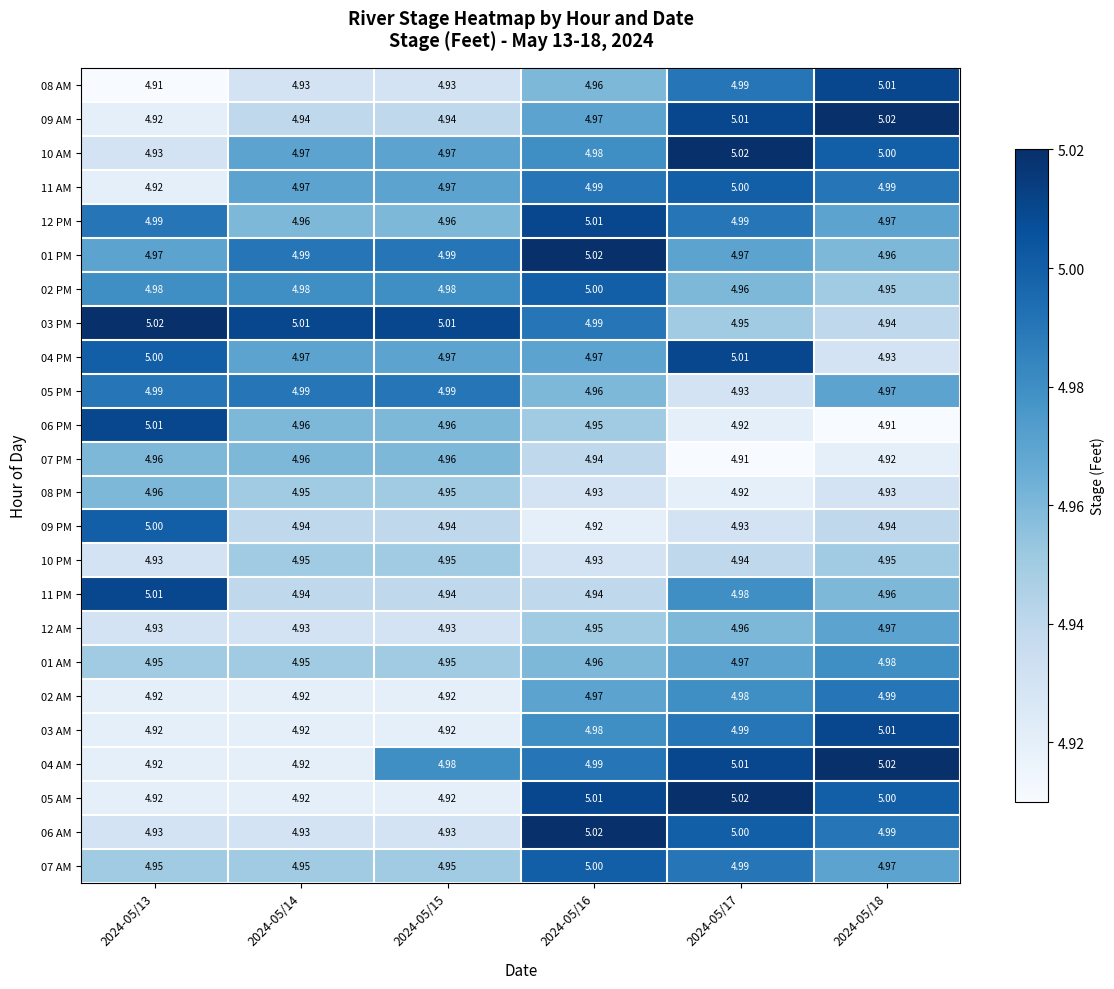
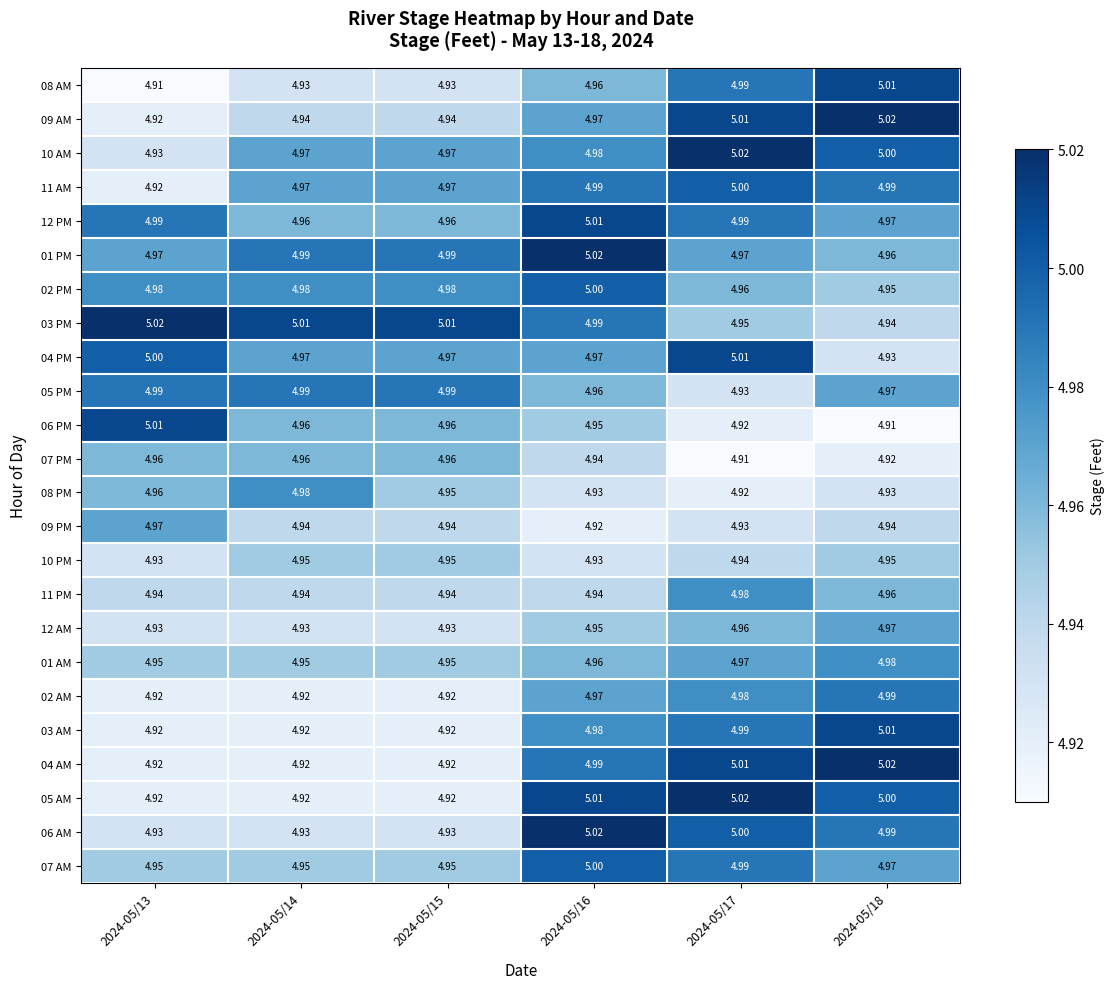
  {
    "08 AM": {
      "2024-05/13": 4.91,
      "2024-05/14": 4.93,
      "2024-05/15": 4.93,
      "2024-05/16": 4.96,
      "2024-05/17": 4.99,
      "2024-05/18": 5.01
    },
    "09 AM": {
      "2024-05/13": 4.92,
      "2024-05/14": 4.94,
      "2024-05/15": 4.94,
      "2024-05/16": 4.97,
      "2024-05/17": 5.01,
      "2024-05/18": 5.02
    },
    "10 AM": {
      "2024-05/13": 4.93,
      "2024-05/14": 4.97,
      "2024-05/15": 4.97,
      "2024-05/16": 4.98,
      "2024-05/17": 5.02,
      "2024-05/18": 5.00
    },
    "11 AM": {
      "2024-05/13": 4.92,
      "2024-05/14": 4.97,
      "2024-05/15": 4.97,
      "2024-05/16": 4.99,
      "2024-05/17": 5.00,
      "2024-05/18": 4.99
    },
    "12 PM": {
      "2024-05/13": 4.99,
      "2024-05/14": 4.96,
      "2024-05/15": 4.96,
      "2024-05/16": 5.01,
      "2024-05/17": 4.99,
      "2024-05/18": 4.97
    },
    "01 PM": {
      "2024-05/13": 4.97,
      "2024-05/14": 4.99,
      "2024-05/15": 4.99,
      "2024-05/16": 5.02,
      "2024-05/17": 4.97,
      "2024-05/18": 4.96
    },
    "02 PM": {
      "2024-05/13": 4.98,
      "2024-05/14": 4.98,
      "2024-05/15": 4.98,
      "2024-05/16": 5.00,
      "2024-05/17": 4.96,
      "2024-05/18": 4.95
    },
    "03 PM": {
      "2024-05/13": 5.02,
      "2024-05/14": 5.01,
      "2024-05/15": 5.01,
      "2024-05/16": 4.99,
      "2024-05/17": 4.95,
      "2024-05/18": 4.94
    },
    "04 PM": {
      "2024-05/13": 5.00,
      "2024-05/14": 4.97,
      "2024-05/15": 4.97,
      "2024-05/16": 4.97,
      "2024-05/17": 5.01,
      "2024-05/18": 4.93
    },
    "05 PM": {
      "2024-05/13": 4.99,
      "2024-05/14": 4.99,
      "2024-05/15": 4.99,
      "2024-05/16": 4.96,
      "2024-05/17": 4.93,
      "2024-05/18": 4.97
    },
    "06 PM": {
      "2024-05/13": 5.01,
      "2024-05/14": 4.96,
      "2024-05/15": 4.96,
      "2024-05/16": 4.95,
      "2024-05/17": 4.92,
      "2024-05/18": 4.91
    },
    "07 PM": {
      "2024-05/13": 4.96,
      "2024-05/14": 4.96,
      "2024-05/15": 4.96,
      "2024-05/16": 4.94,
      "2024-05/17": 4.91,
      "2024-05/18": 4.92
    },
    "08 PM": {
      "2024-05/13": 4.96,
-     "2024-05/14": 4.95,
+     "2024-05/14": 4.98,
      "2024-05/15": 4.95,
      "2024-05/16": 4.93,
      "2024-05/17": 4.92,
      "2024-05/18": 4.93
    },
    "09 PM": {
-     "2024-05/13": 5.00,
+     "2024-05/13": 4.97,
      "2024-05/14": 4.94,
      "2024-05/15": 4.94,
      "2024-05/16": 4.92,
      "2024-05/17": 4.93,
      "2024-05/18": 4.94
    },
    "10 PM": {
      "2024-05/13": 4.93,
      "2024-05/14": 4.95,
      "2024-05/15": 4.95,
      "2024-05/16": 4.93,
      "2024-05/17": 4.94,
      "2024-05/18": 4.95
    },
    "11 PM": {
-     "2024-05/13": 5.01,
+     "2024-05/13": 4.94,
      "2024-05/14": 4.94,
      "2024-05/15": 4.94,
      "2024-05/16": 4.94,
      "2024-05/17": 4.98,
      "2024-05/18": 4.96
    },
    "12 AM": {
      "2024-05/13": 4.93,
      "2024-05/14": 4.93,
      "2024-05/15": 4.93,
      "2024-05/16": 4.95,
      "2024-05/17": 4.96,
      "2024-05/18": 4.97
    },
    "01 AM": {
      "2024-05/13": 4.95,
      "2024-05/14": 4.95,
      "2024-05/15": 4.95,
      "2024-05/16": 4.96,
      "2024-05/17": 4.97,
      "2024-05/18": 4.98
    },
    "02 AM": {
      "2024-05/13": 4.92,
      "2024-05/14": 4.92,
      "2024-05/15": 4.92,
      "2024-05/16": 4.97,
      "2024-05/17": 4.98,
      "2024-05/18": 4.99
    },
    "03 AM": {
      "2024-05/13": 4.92,
      "2024-05/14": 4.92,
      "2024-05/15": 4.92,
      "2024-05/16": 4.98,
      "2024-05/17": 4.99,
      "2024-05/18": 5.01
    },
    "04 AM": {
      "2024-05/13": 4.92,
      "2024-05/14": 4.92,
-     "2024-05/15": 4.98,
+     "2024-05/15": 4.92,
      "2024-05/16": 4.99,
      "2024-05/17": 5.01,
      "2024-05/18": 5.02
    },
    "05 AM": {
      "2024-05/13": 4.92,
      "2024-05/14": 4.92,
      "2024-05/15": 4.92,
      "2024-05/16": 5.01,
      "2024-05/17": 5.02,
      "2024-05/18": 5.00
    },
    "06 AM": {
      "2024-05/13": 4.93,
      "2024-05/14": 4.93,
      "2024-05/15": 4.93,
      "2024-05/16": 5.02,
      "2024-05/17": 5.00,
      "2024-05/18": 4.99
    },
    "07 AM": {
      "2024-05/13": 4.95,
      "2024-05/14": 4.95,
      "2024-05/15": 4.95,
      "2024-05/16": 5.00,
      "2024-05/17": 4.99,
      "2024-05/18": 4.97
    }
  }
